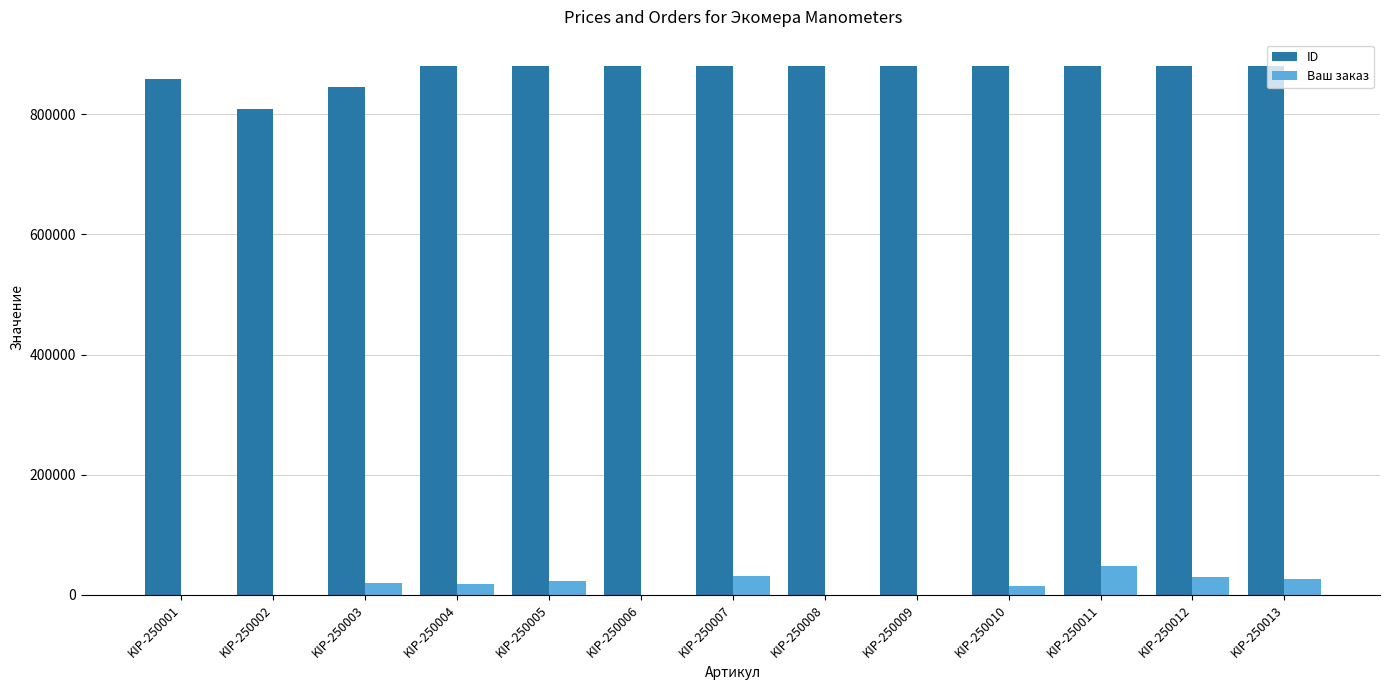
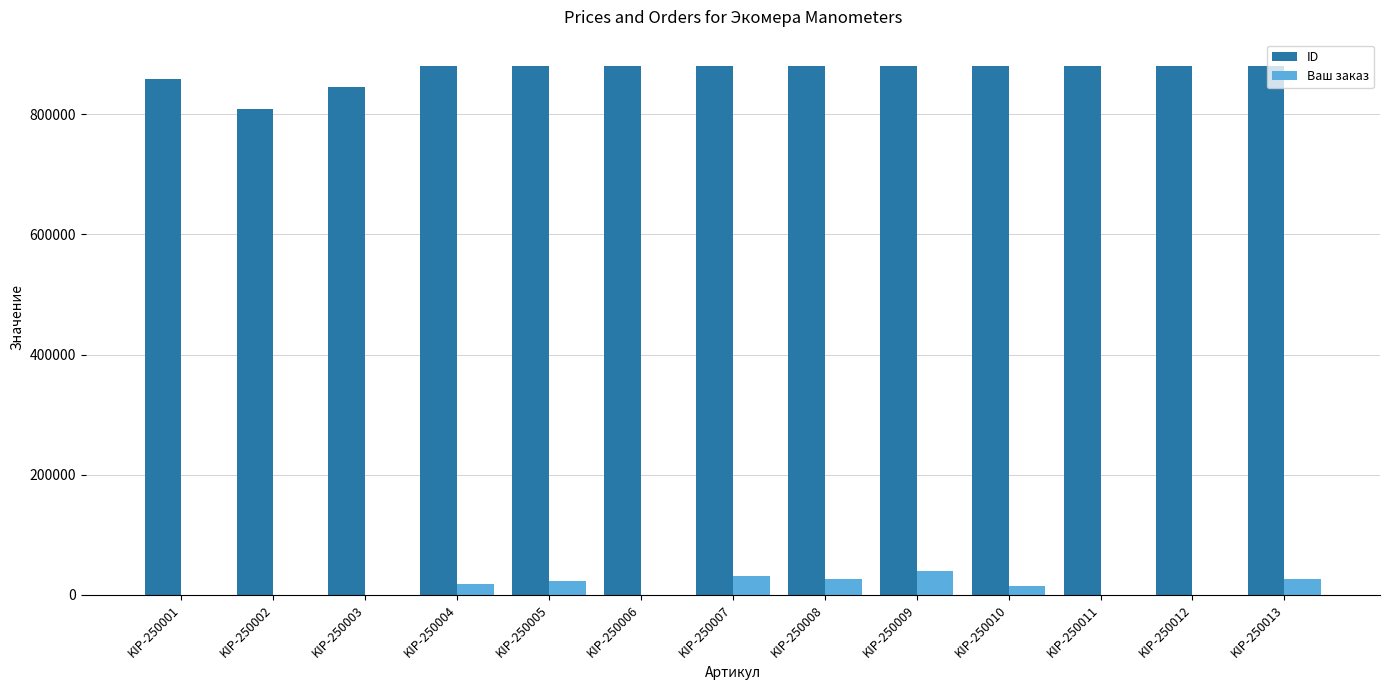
  {
    "ID": {
      "KIP-250001": 860000,
      "KIP-250002": 810000,
      "KIP-250003": 850000,
      "KIP-250004": 880000,
      "KIP-250005": 880000,
      "KIP-250006": 880000,
      "KIP-250007": 880000,
      "KIP-250008": 880000,
      "KIP-250009": 880000,
      "KIP-250010": 880000,
      "KIP-250011": 880000,
      "KIP-250012": 880000,
      "KIP-250013": 880000
    },
    "Ваш заказ": {
      "KIP-250001": 0,
      "KIP-250002": 0,
-     "KIP-250003": 20000,
+     "KIP-250003": 0,
      "KIP-250004": 20000,
      "KIP-250005": 20000,
      "KIP-250007": 30000,
-     "KIP-250008": 0,
-     "KIP-250009": 0,
+     "KIP-250008": 30000,
+     "KIP-250009": 40000,
      "KIP-250010": 20000,
-     "KIP-250011": 50000,
-     "KIP-250012": 30000,
+     "KIP-250011": 0,
+     "KIP-250012": 0,
      "KIP-250013": 30000
    }
  }
